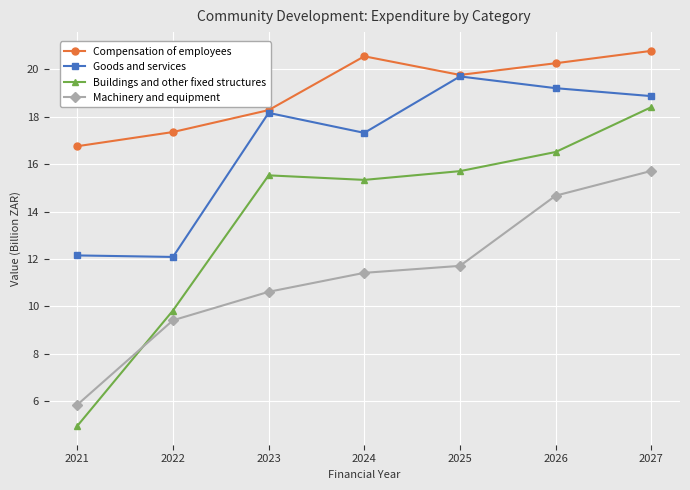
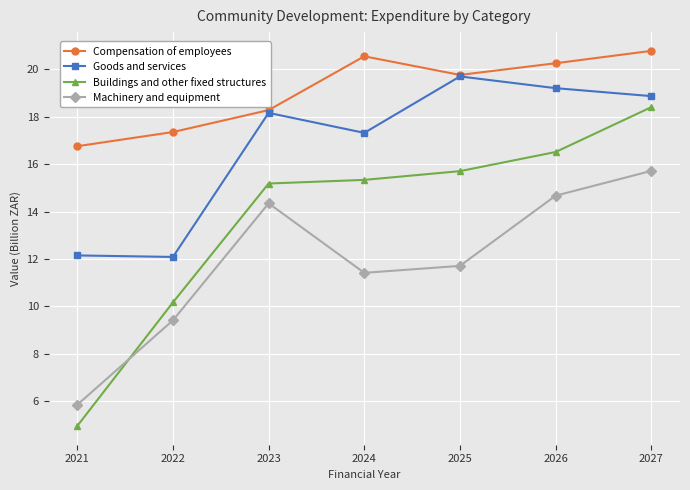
  {
    "Compensation of employees": {
      "2021": 16.8,
      "2022": 17.4,
      "2023": 18.3,
      "2024": 20.5,
      "2026": 20.3,
      "2027": 20.8
    },
    "Goods and services": {
      "2021": 12.2,
      "2022": 12.1,
      "2023": 18.2,
      "2024": 17.3,
      "2026": 19.2,
      "2027": 18.9
    },
    "Buildings and other fixed structures": {
      "2021": 5.0,
-     "2022": 9.8,
-     "2023": 15.5,
+     "2022": 10.2,
+     "2023": 15.2,
      "2024": 15.3,
      "2025": 15.7,
      "2026": 16.5,
      "2027": 18.4
    },
    "Machinery and equipment": {
      "2021": 5.9,
      "2022": 9.4,
-     "2023": 10.6,
+     "2023": 14.3,
      "2024": 11.4,
      "2025": 11.7,
      "2026": 14.7,
      "2027": 15.7
    }
  }
